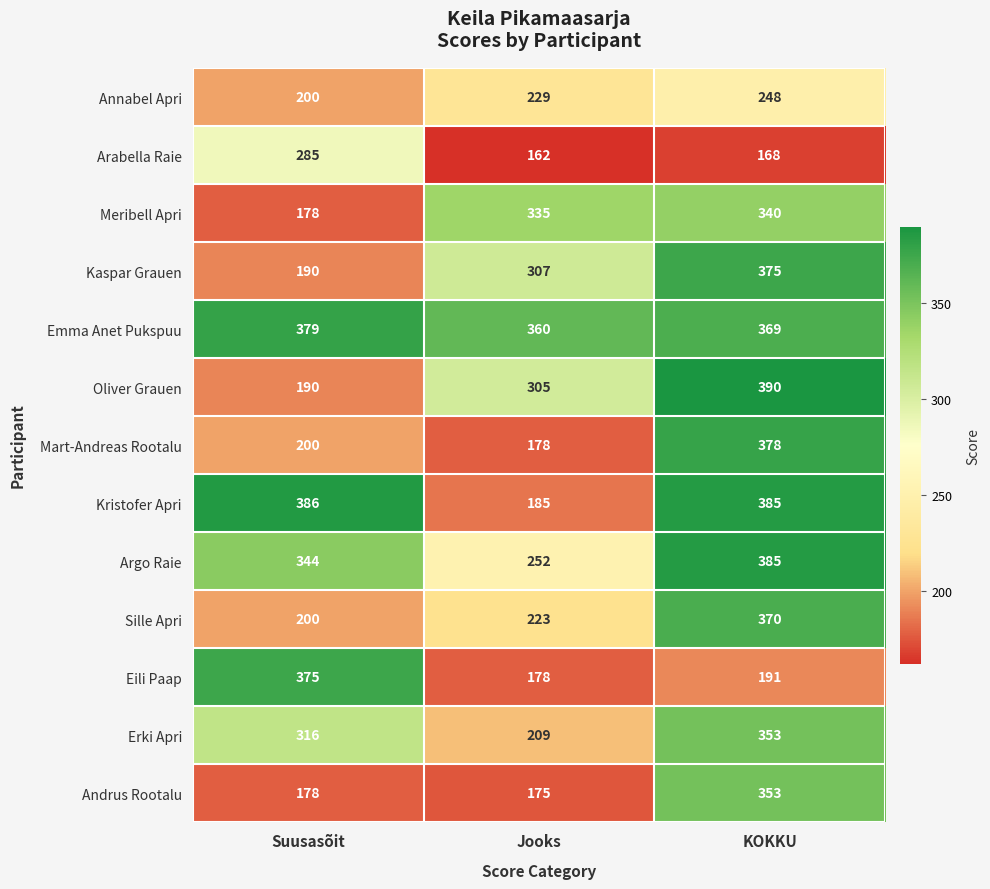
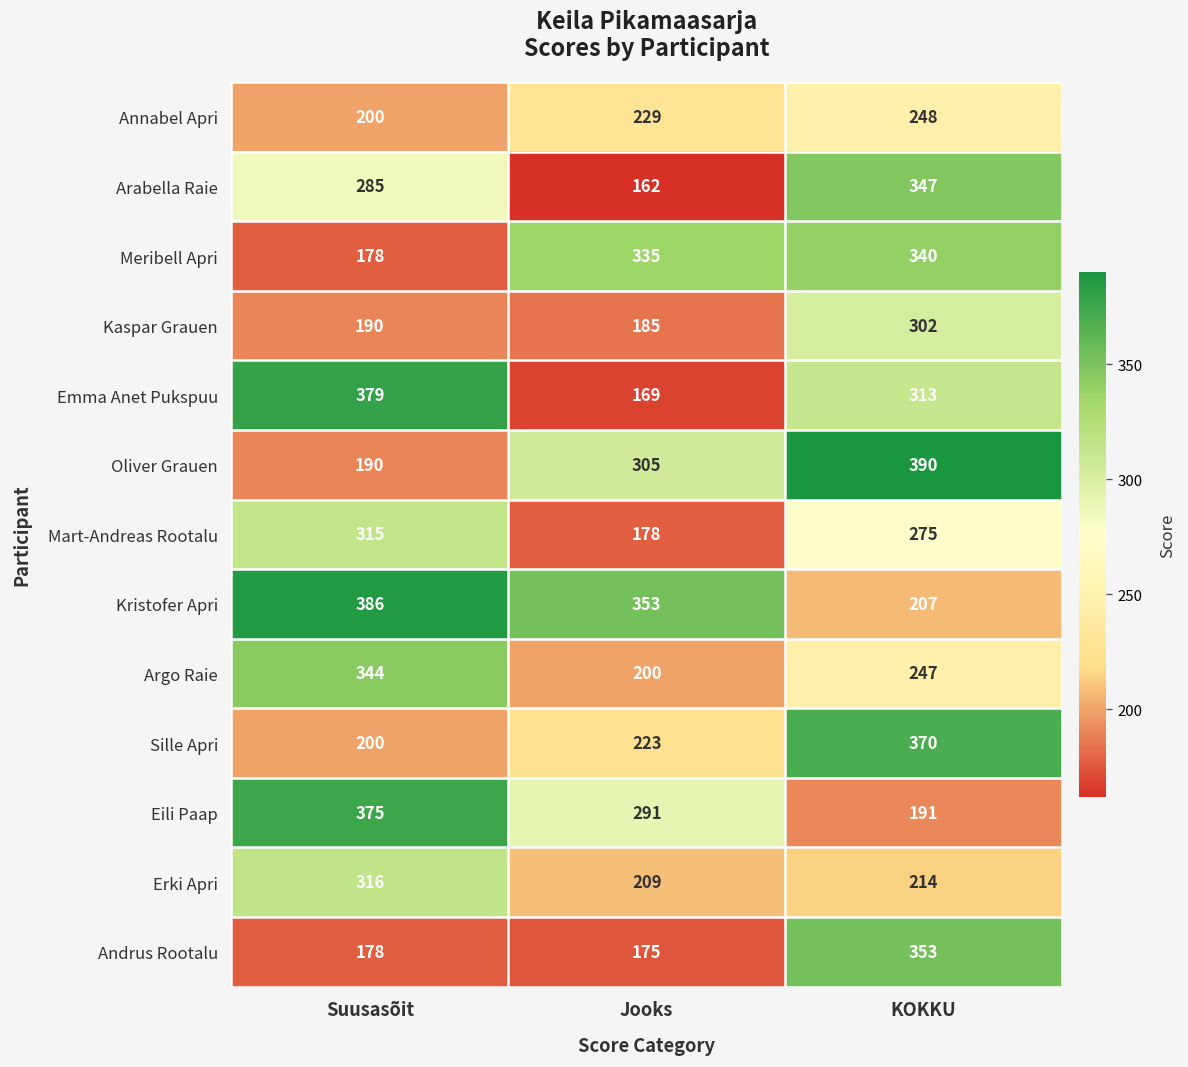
  {
    "Annabel Apri": {
      "Suusasõit": 200,
      "Jooks": 229,
      "KOKKU": 248
    },
    "Arabella Raie": {
      "Suusasõit": 285,
      "Jooks": 162,
-     "KOKKU": 168
+     "KOKKU": 347
    },
    "Meribell Apri": {
      "Suusasõit": 178,
      "Jooks": 335,
      "KOKKU": 340
    },
    "Kaspar Grauen": {
      "Suusasõit": 190,
-     "Jooks": 307,
-     "KOKKU": 375
+     "Jooks": 185,
+     "KOKKU": 302
    },
    "Emma Anet Pukspuu": {
      "Suusasõit": 379,
-     "Jooks": 360,
-     "KOKKU": 369
+     "Jooks": 169,
+     "KOKKU": 313
    },
    "Oliver Grauen": {
      "Suusasõit": 190,
      "Jooks": 305,
      "KOKKU": 390
    },
    "Mart-Andreas Rootalu": {
-     "Suusasõit": 200,
+     "Suusasõit": 315,
      "Jooks": 178,
-     "KOKKU": 378
+     "KOKKU": 275
    },
    "Kristofer Apri": {
      "Suusasõit": 386,
-     "Jooks": 185,
-     "KOKKU": 385
+     "Jooks": 353,
+     "KOKKU": 207
    },
    "Argo Raie": {
      "Suusasõit": 344,
-     "Jooks": 252,
-     "KOKKU": 385
+     "Jooks": 200,
+     "KOKKU": 247
    },
    "Sille Apri": {
      "Suusasõit": 200,
      "Jooks": 223,
      "KOKKU": 370
    },
    "Eili Paap": {
      "Suusasõit": 375,
-     "Jooks": 178,
+     "Jooks": 291,
      "KOKKU": 191
    },
    "Erki Apri": {
      "Suusasõit": 316,
      "Jooks": 209,
-     "KOKKU": 353
+     "KOKKU": 214
    },
    "Andrus Rootalu": {
      "Suusasõit": 178,
      "Jooks": 175,
      "KOKKU": 353
    }
  }
